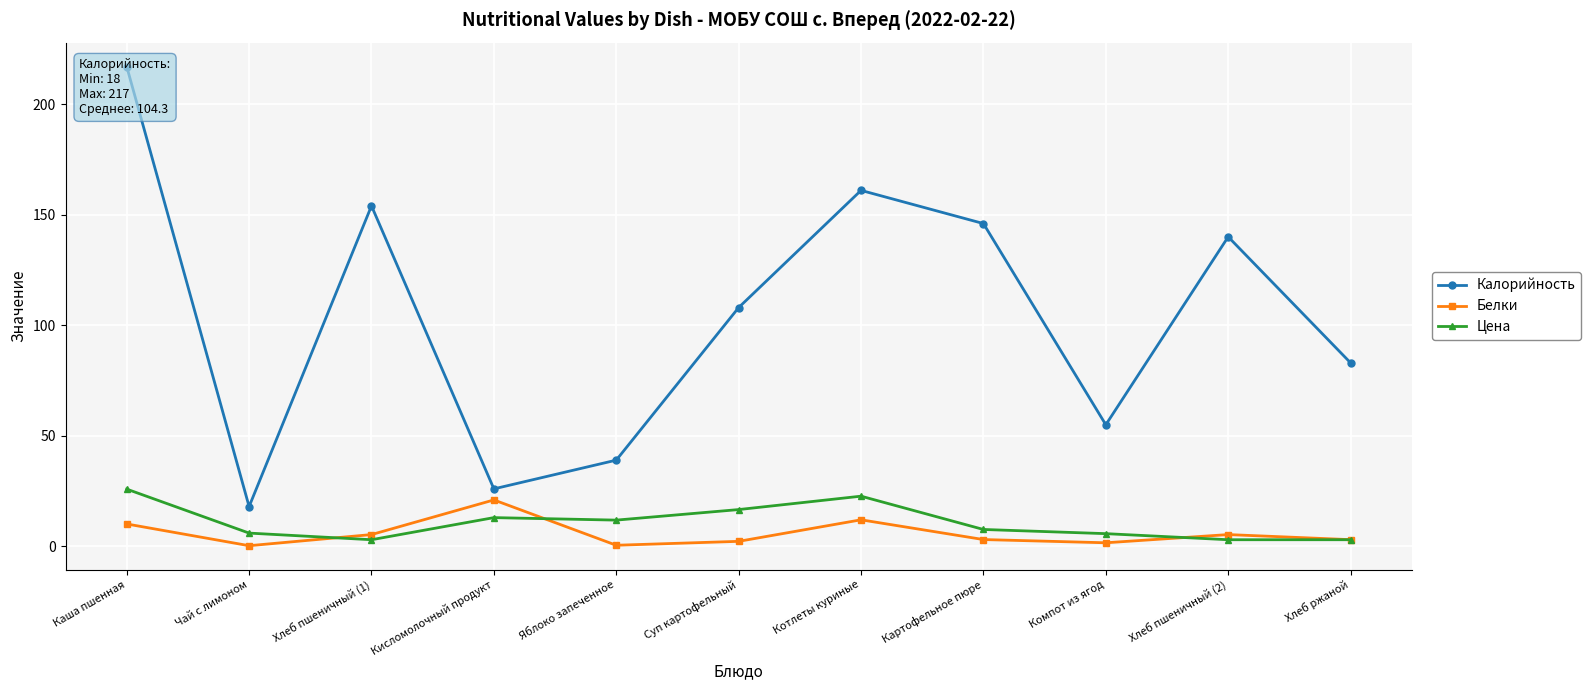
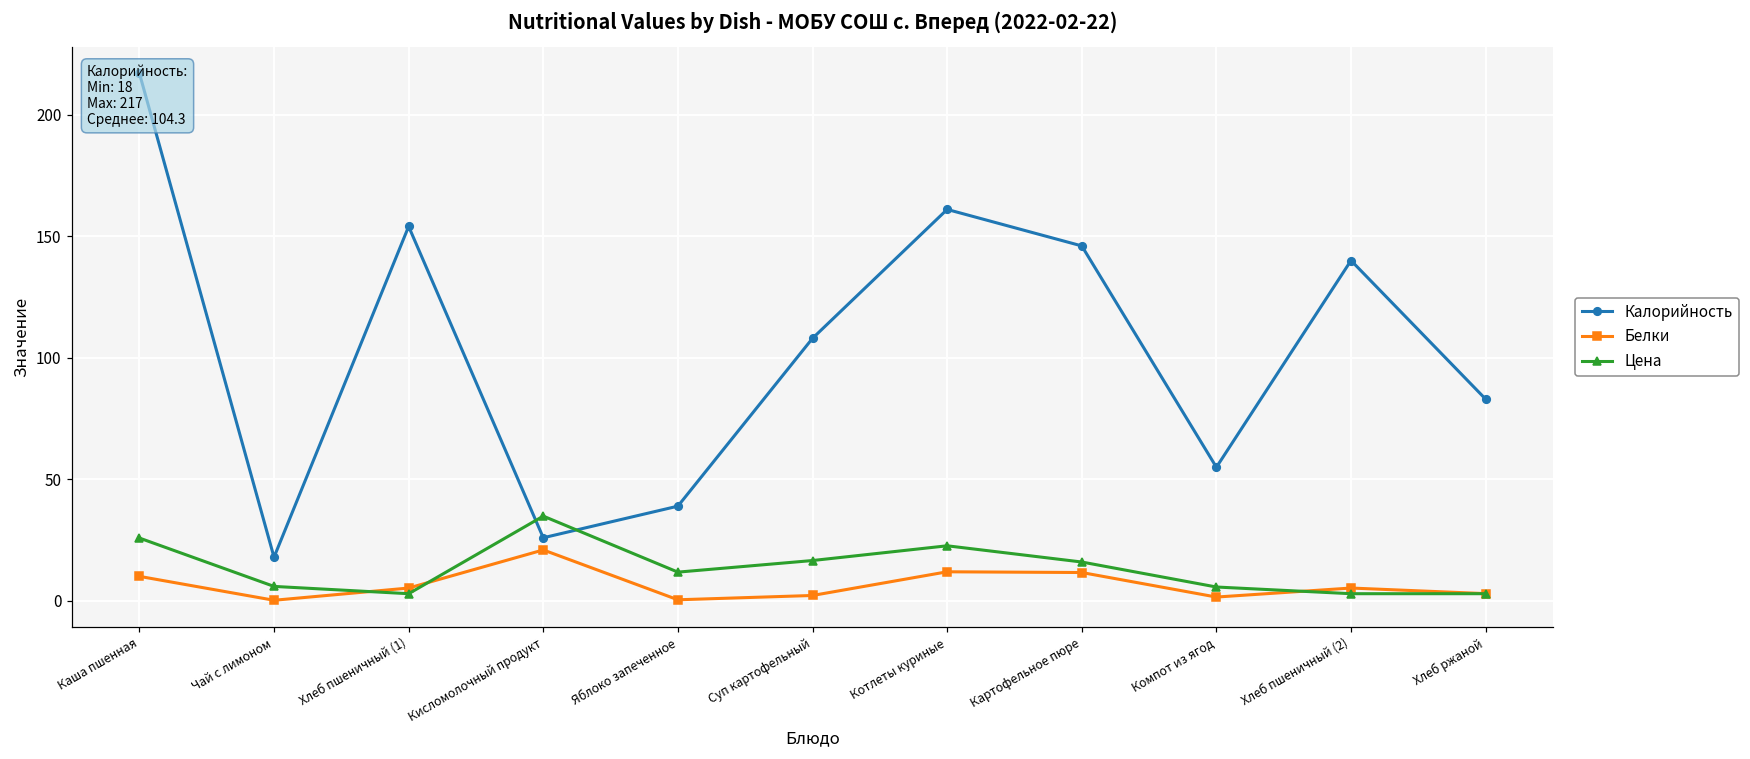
  {
    "Калорийность": {
      "Чай с лимоном": 18,
      "Хлеб пшеничный (1)": 154,
      "Кисломолочный продукт": 26,
      "Яблоко запеченное": 39,
      "Суп картофельный": 108,
      "Котлеты куриные": 161,
      "Картофельное пюре": 146,
      "Компот из ягод": 55,
      "Хлеб пшеничный (2)": 140,
      "Хлеб ржаной": 83
    },
    "Белки": {
      "Каша пшенная": 10,
      "Чай с лимоном": 0,
      "Хлеб пшеничный (1)": 5,
      "Кисломолочный продукт": 21,
      "Яблоко запеченное": 1,
      "Суп картофельный": 2,
      "Котлеты куриные": 12,
-     "Картофельное пюре": 3,
+     "Картофельное пюре": 12,
      "Компот из ягод": 2,
      "Хлеб пшеничный (2)": 5
    },
    "Цена": {
      "Каша пшенная": 26,
      "Чай с лимоном": 6,
      "Хлеб пшеничный (1)": 3,
-     "Кисломолочный продукт": 13,
+     "Кисломолочный продукт": 35,
      "Яблоко запеченное": 12,
      "Суп картофельный": 17,
      "Котлеты куриные": 23,
-     "Картофельное пюре": 8,
+     "Картофельное пюре": 16,
      "Компот из ягод": 6,
      "Хлеб пшеничный (2)": 3
    }
  }
